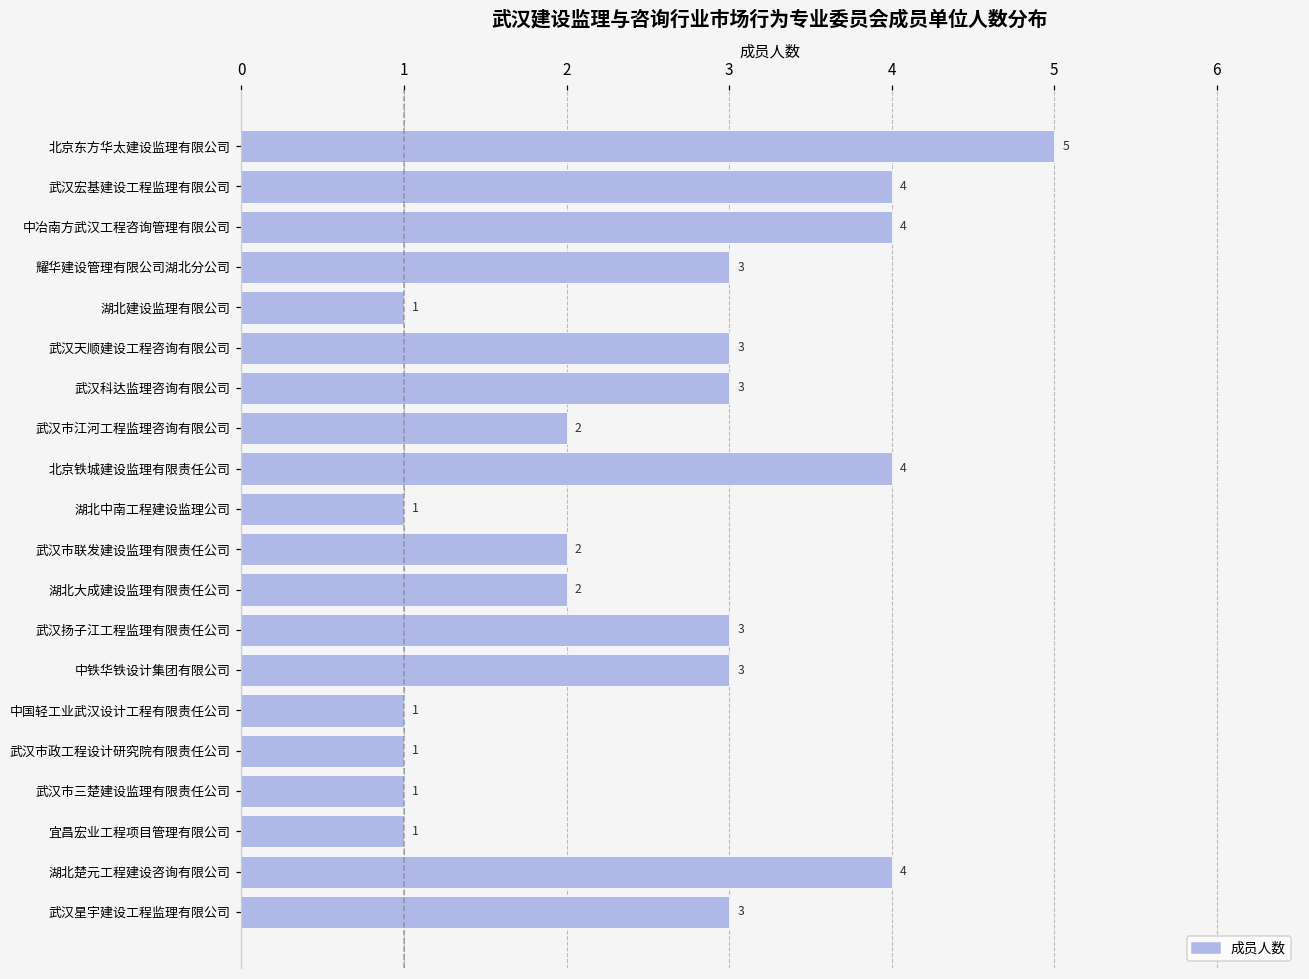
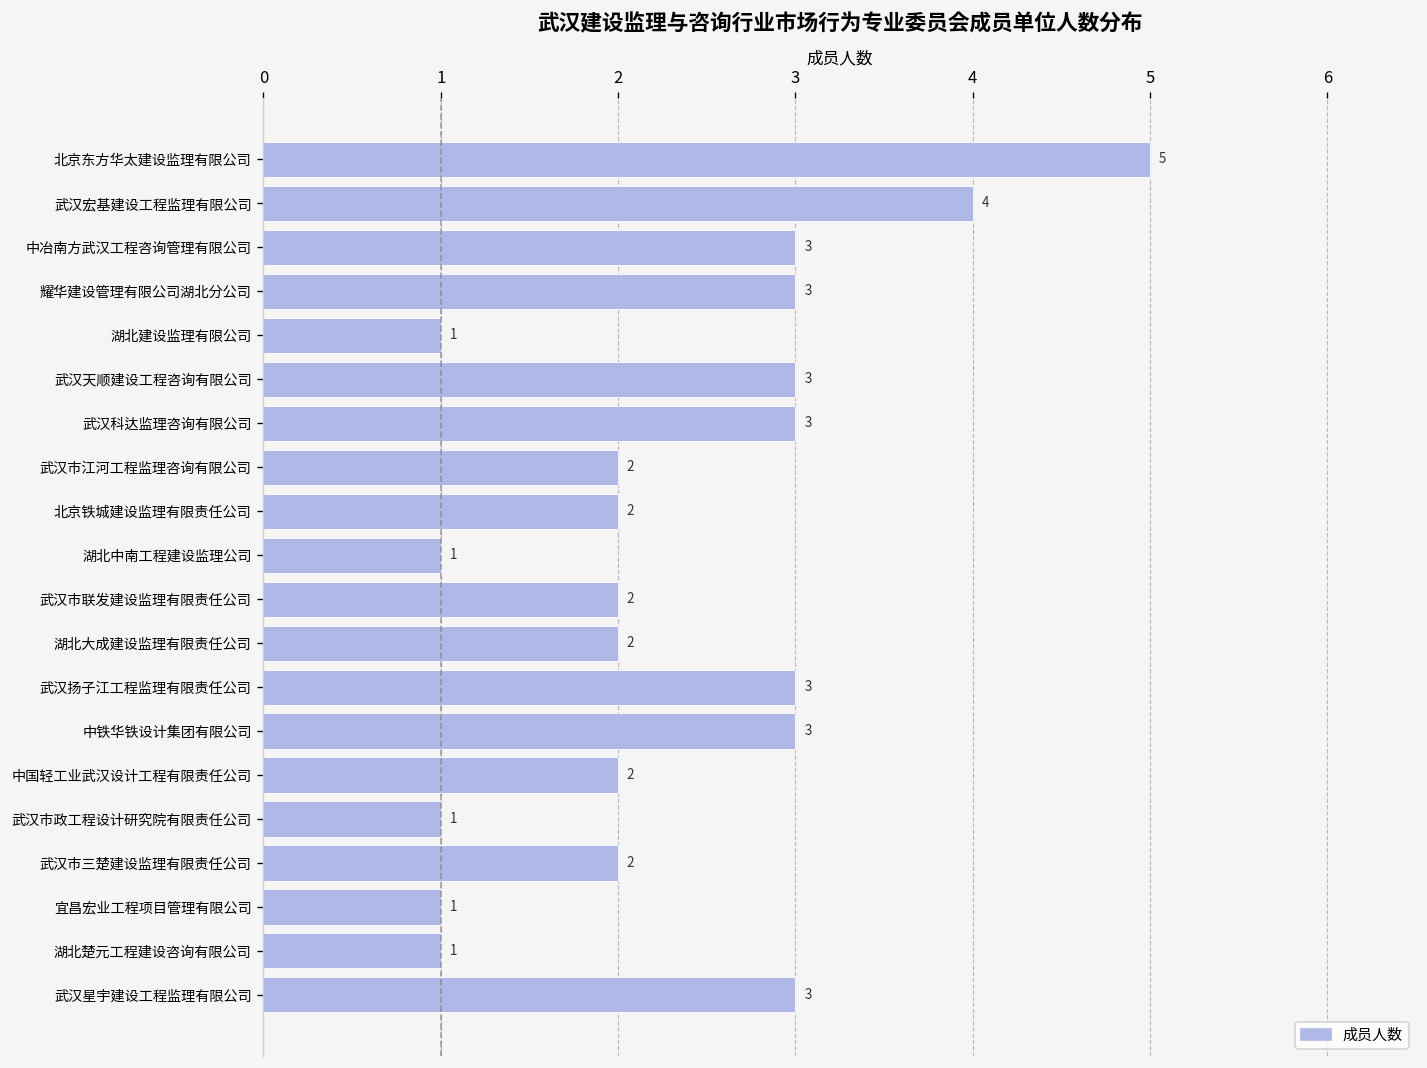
  {
    "北京东方华太建设监理有限公司": 5,
    "武汉宏基建设工程监理有限公司": 4,
-   "中冶南方武汉工程咨询管理有限公司": 4,
+   "中冶南方武汉工程咨询管理有限公司": 3,
    "耀华建设管理有限公司湖北分公司": 3,
    "湖北建设监理有限公司": 1,
    "武汉天顺建设工程咨询有限公司": 3,
    "武汉科达监理咨询有限公司": 3,
    "武汉市江河工程监理咨询有限公司": 2,
-   "北京铁城建设监理有限责任公司": 4,
+   "北京铁城建设监理有限责任公司": 2,
    "湖北中南工程建设监理公司": 1,
    "武汉市联发建设监理有限责任公司": 2,
    "湖北大成建设监理有限责任公司": 2,
    "武汉扬子江工程监理有限责任公司": 3,
    "中铁华铁设计集团有限公司": 3,
-   "中国轻工业武汉设计工程有限责任公司": 1,
+   "中国轻工业武汉设计工程有限责任公司": 2,
    "武汉市政工程设计研究院有限责任公司": 1,
-   "武汉市三楚建设监理有限责任公司": 1,
+   "武汉市三楚建设监理有限责任公司": 2,
    "宜昌宏业工程项目管理有限公司": 1,
-   "湖北楚元工程建设咨询有限公司": 4,
+   "湖北楚元工程建设咨询有限公司": 1,
    "武汉星宇建设工程监理有限公司": 3
  }
